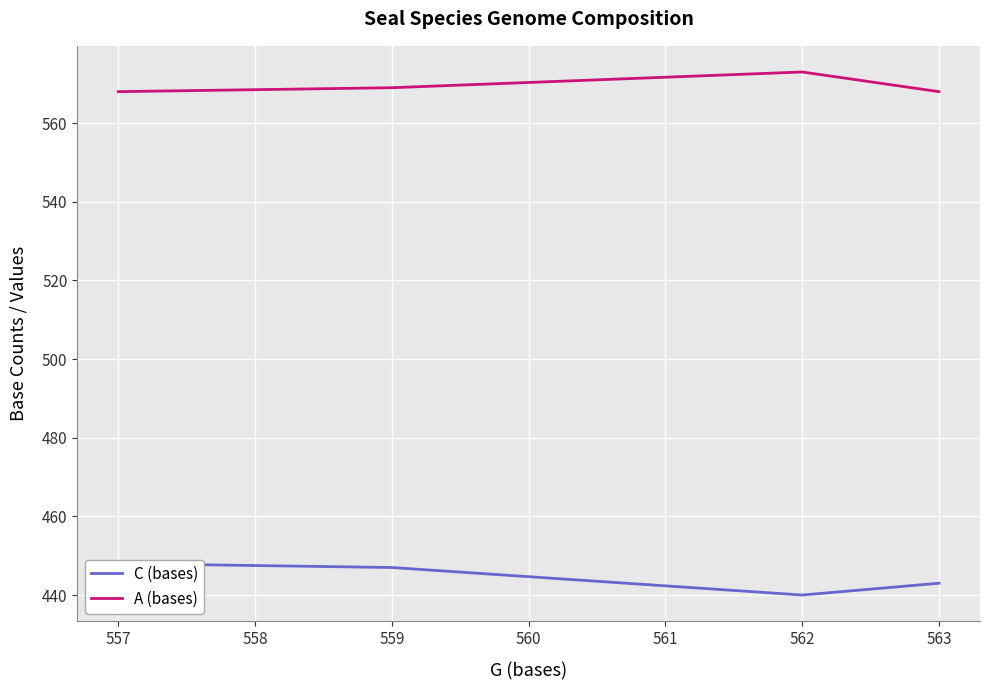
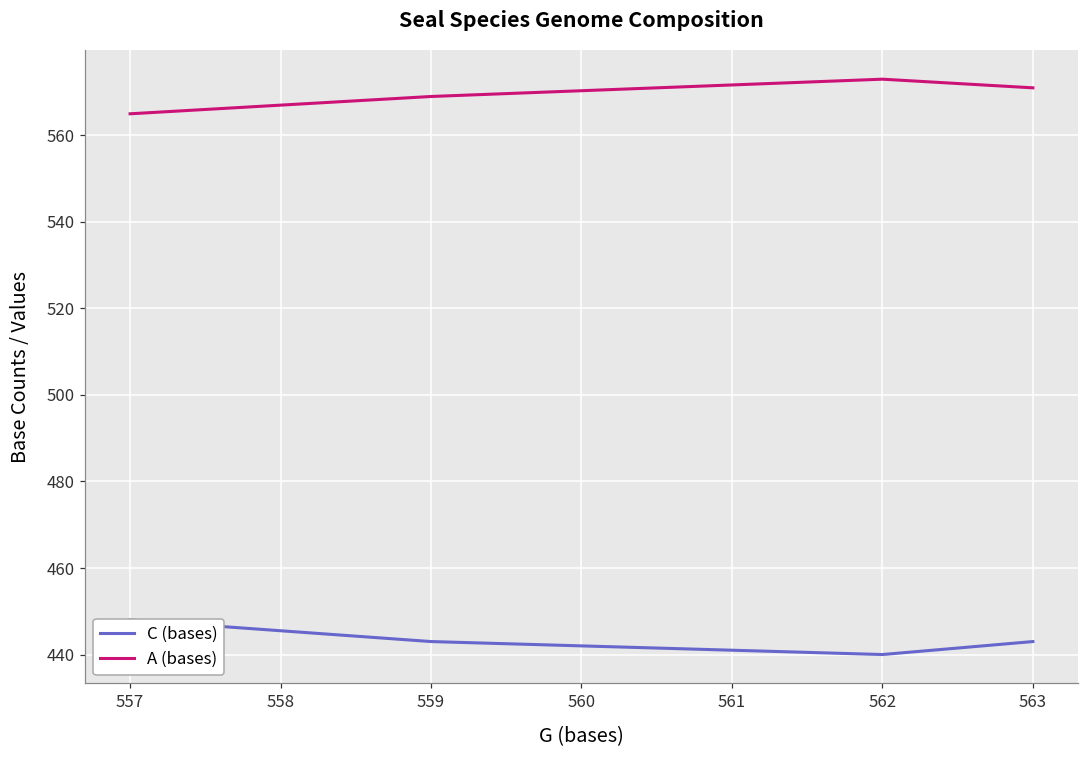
  {
    "C (bases)": {
-     "559": 447,
+     "559": 443,
      "562": 440,
      "563": 443
    },
    "A (bases)": {
-     "557": 568,
+     "557": 565,
      "559": 569,
      "562": 573,
-     "563": 568
+     "563": 571
    }
  }
